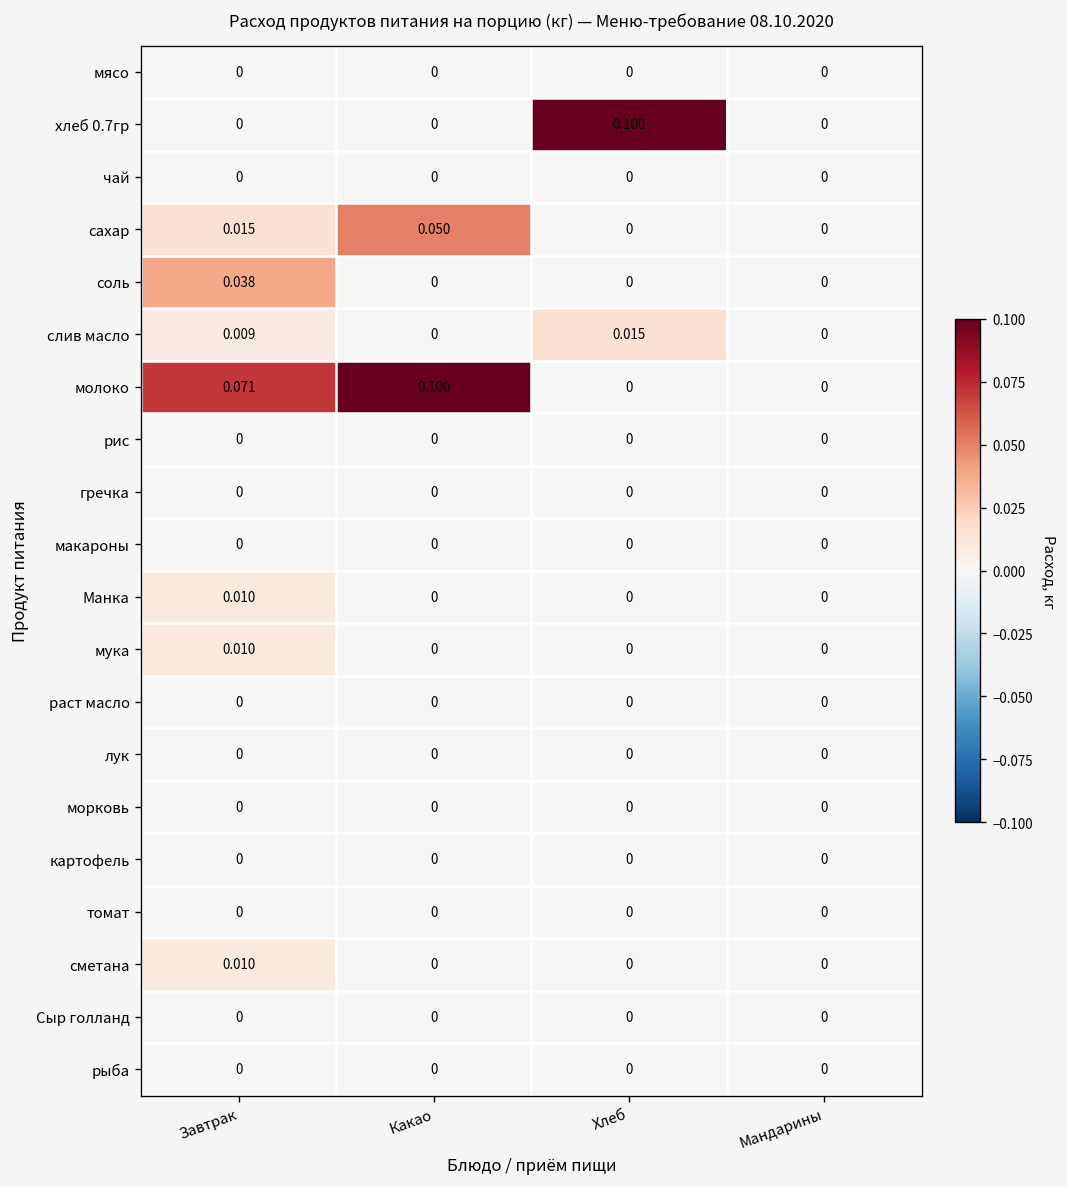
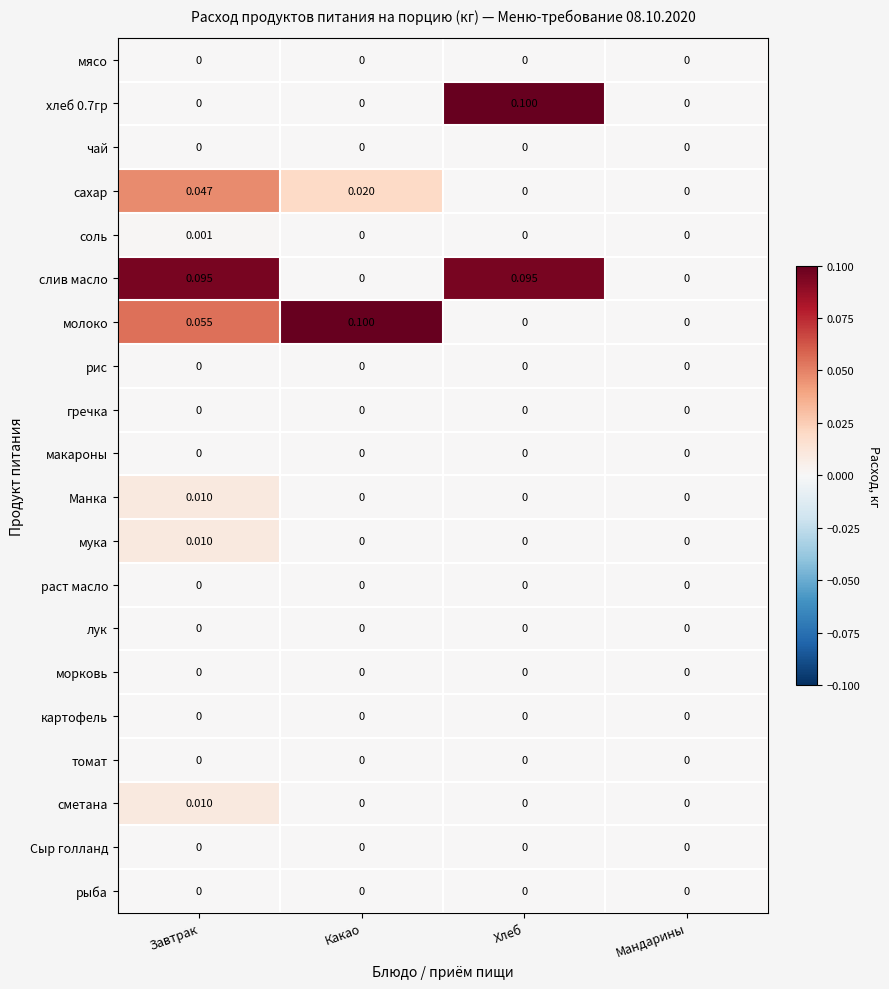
  {
    "мясо": {
      "Завтрак": 0,
      "Какао": 0,
      "Хлеб": 0,
      "Мандарины": 0
    },
    "хлеб 0.7гр": {
      "Завтрак": 0,
      "Какао": 0,
      "Хлеб": 0.100,
      "Мандарины": 0
    },
    "чай": {
      "Завтрак": 0,
      "Какао": 0,
      "Хлеб": 0,
      "Мандарины": 0
    },
    "сахар": {
-     "Завтрак": 0.015,
-     "Какао": 0.050,
+     "Завтрак": 0.047,
+     "Какао": 0.020,
      "Хлеб": 0,
      "Мандарины": 0
    },
    "соль": {
-     "Завтрак": 0.038,
+     "Завтрак": 0.001,
      "Какао": 0,
      "Хлеб": 0,
      "Мандарины": 0
    },
    "слив масло": {
-     "Завтрак": 0.009,
+     "Завтрак": 0.095,
      "Какао": 0,
-     "Хлеб": 0.015,
+     "Хлеб": 0.095,
      "Мандарины": 0
    },
    "молоко": {
-     "Завтрак": 0.071,
+     "Завтрак": 0.055,
      "Какао": 0.100,
      "Хлеб": 0,
      "Мандарины": 0
    },
    "рис": {
      "Завтрак": 0,
      "Какао": 0,
      "Хлеб": 0,
      "Мандарины": 0
    },
    "гречка": {
      "Завтрак": 0,
      "Какао": 0,
      "Хлеб": 0,
      "Мандарины": 0
    },
    "макароны": {
      "Завтрак": 0,
      "Какао": 0,
      "Хлеб": 0,
      "Мандарины": 0
    },
    "Манка": {
      "Завтрак": 0.010,
      "Какао": 0,
      "Хлеб": 0,
      "Мандарины": 0
    },
    "мука": {
      "Завтрак": 0.010,
      "Какао": 0,
      "Хлеб": 0,
      "Мандарины": 0
    },
    "раст масло": {
      "Завтрак": 0,
      "Какао": 0,
      "Хлеб": 0,
      "Мандарины": 0
    },
    "лук": {
      "Завтрак": 0,
      "Какао": 0,
      "Хлеб": 0,
      "Мандарины": 0
    },
    "морковь": {
      "Завтрак": 0,
      "Какао": 0,
      "Хлеб": 0,
      "Мандарины": 0
    },
    "картофель": {
      "Завтрак": 0,
      "Какао": 0,
      "Хлеб": 0,
      "Мандарины": 0
    },
    "томат": {
      "Завтрак": 0,
      "Какао": 0,
      "Хлеб": 0,
      "Мандарины": 0
    },
    "сметана": {
      "Завтрак": 0.010,
      "Какао": 0,
      "Хлеб": 0,
      "Мандарины": 0
    },
    "Сыр голланд": {
      "Завтрак": 0,
      "Какао": 0,
      "Хлеб": 0,
      "Мандарины": 0
    },
    "рыба": {
      "Завтрак": 0,
      "Какао": 0,
      "Хлеб": 0,
      "Мандарины": 0
    }
  }
